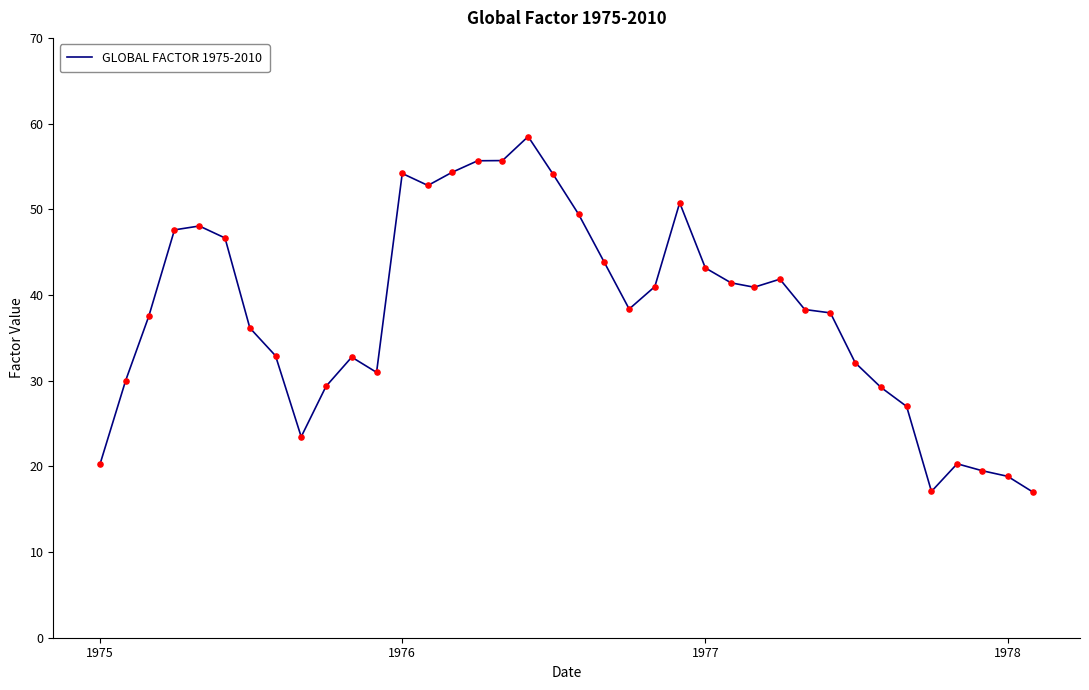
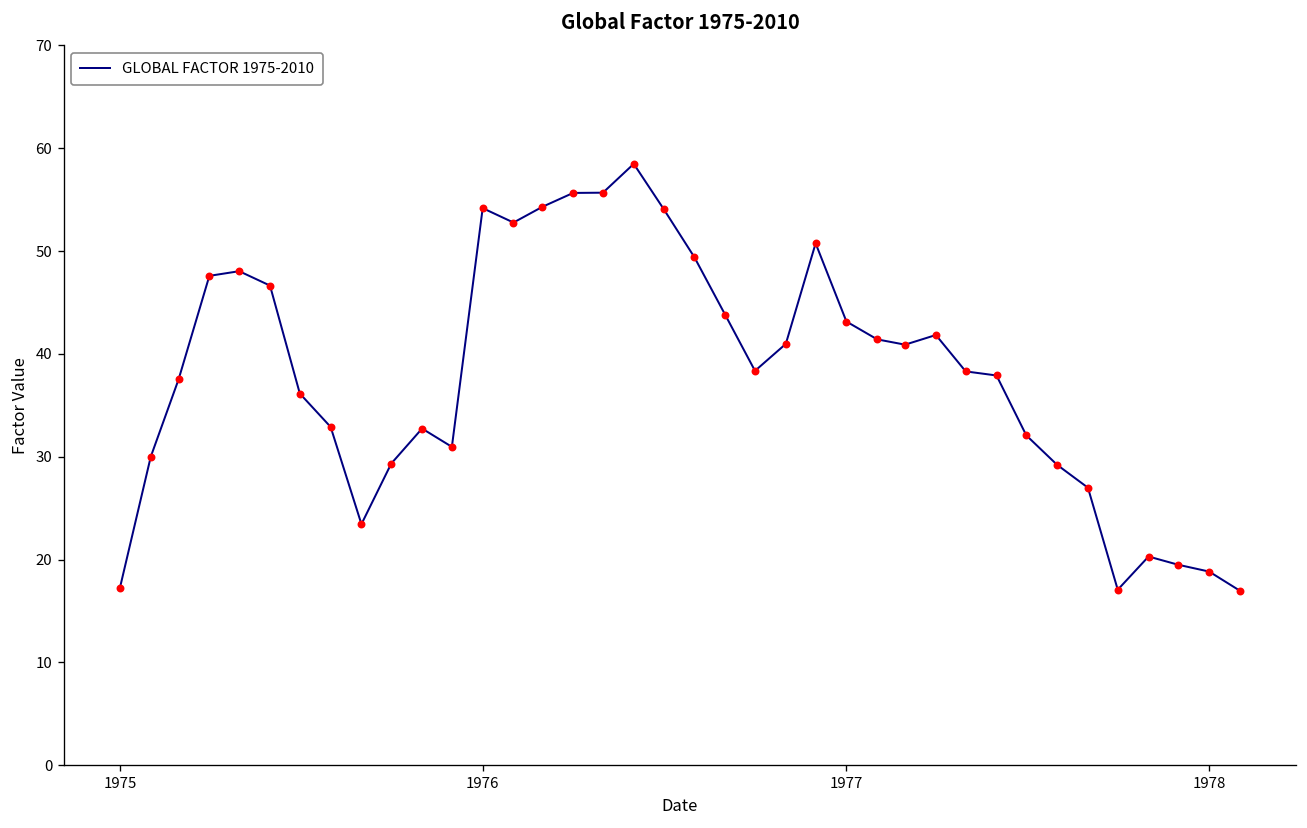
  {
-   "1975": 20,
+   "1975": 17,
    "1976": 54,
    "1978": 19
  }
